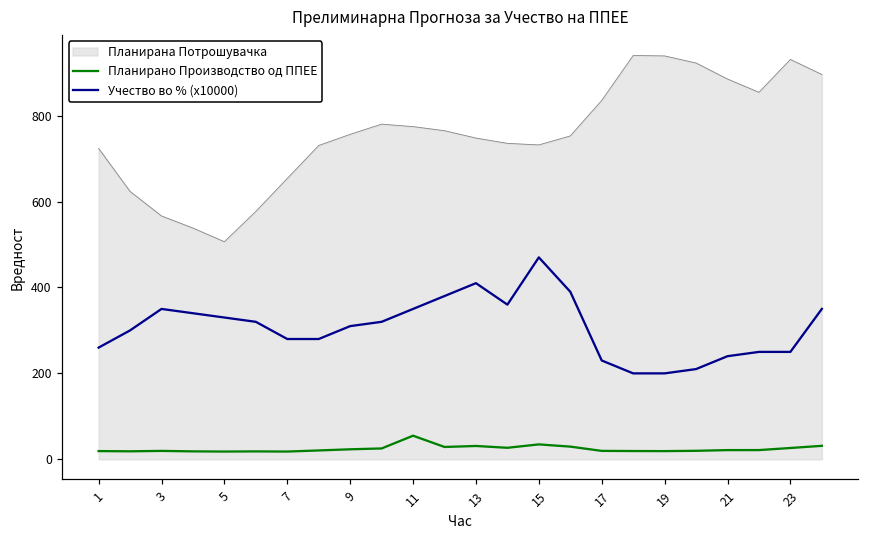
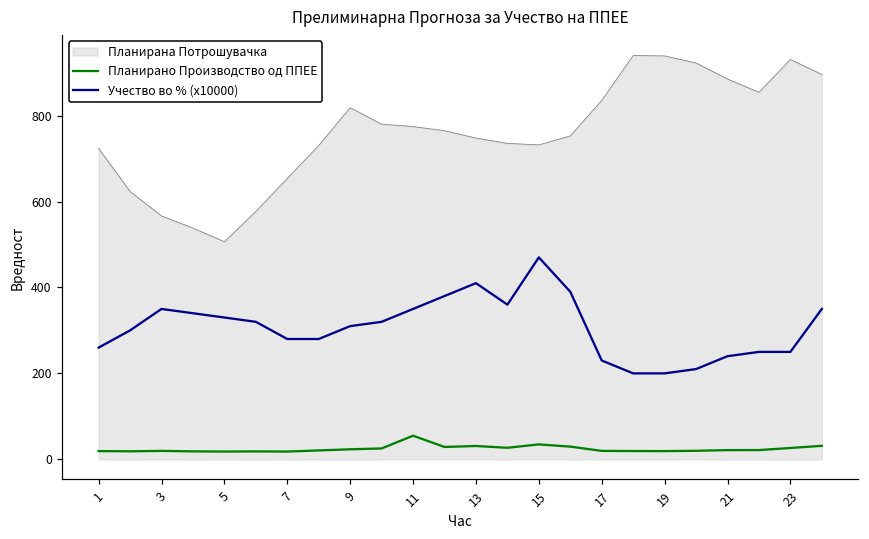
  {
    "Планирана Потрошувачка": {
      "1": 720,
      "3": 570,
      "5": 510,
      "7": 650,
-     "9": 760,
+     "9": 820,
      "11": 770,
      "13": 750,
      "15": 730,
      "17": 840,
      "19": 940,
      "21": 890,
      "23": 930
    },
    "Планирано Производство од ППЕЕ": {
      "1": 20,
      "3": 20,
      "5": 20,
      "7": 20,
      "9": 20,
      "11": 50,
      "13": 30,
      "15": 30,
      "17": 20,
      "19": 20,
      "21": 20,
      "23": 30
    },
    "Учество во % (x10000)": {
      "1": 260,
      "3": 350,
      "5": 330,
      "7": 280,
      "9": 310,
      "11": 350,
      "13": 410,
      "15": 470,
      "17": 230,
      "19": 200,
      "21": 240,
      "23": 250
    }
  }
